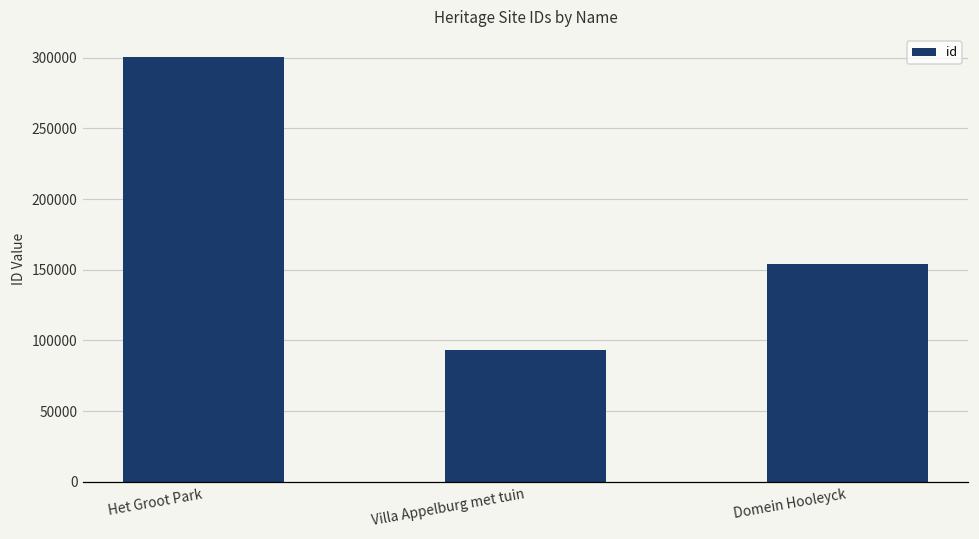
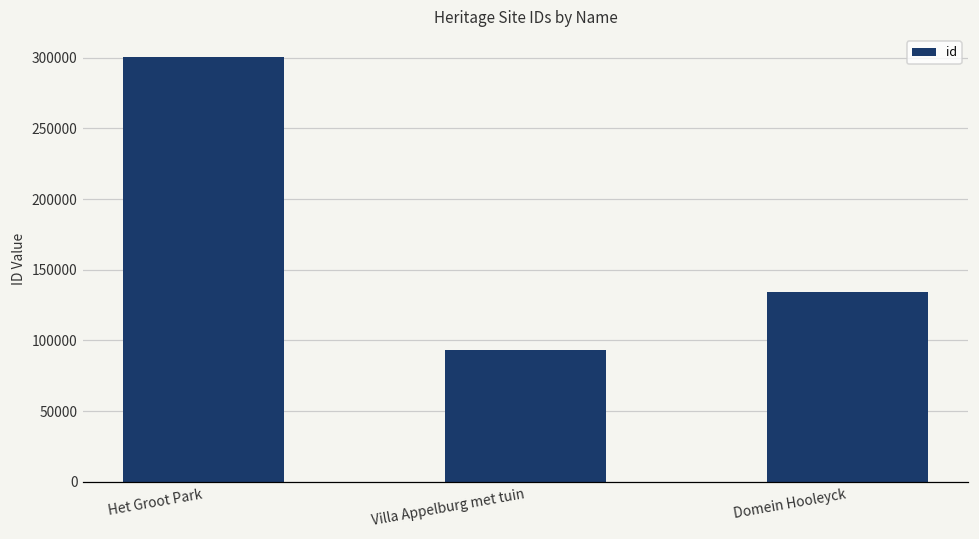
  {
    "Het Groot Park": 301000,
    "Villa Appelburg met tuin": 93000,
-   "Domein Hooleyck": 154000
+   "Domein Hooleyck": 134000
  }
